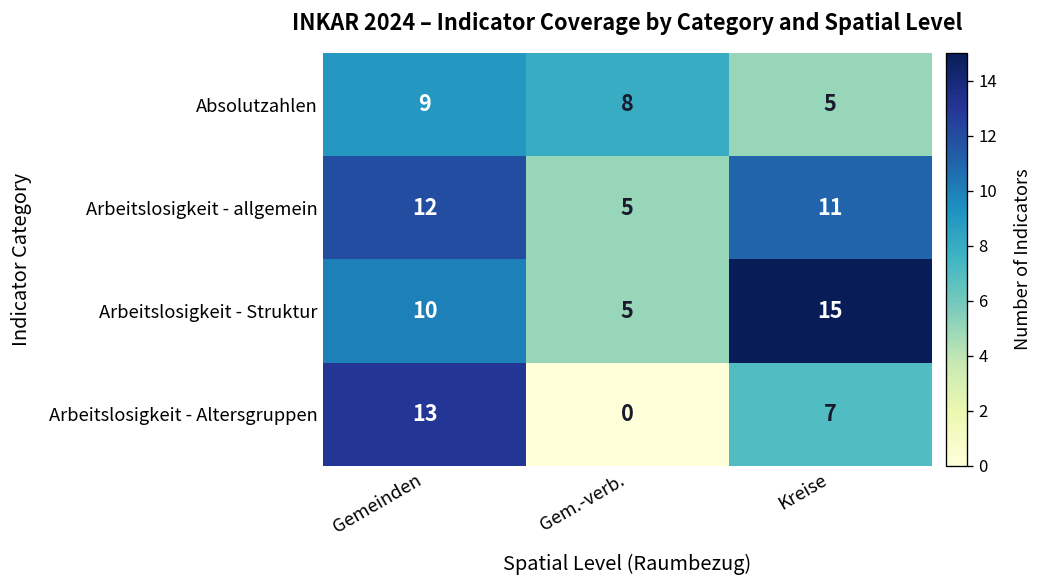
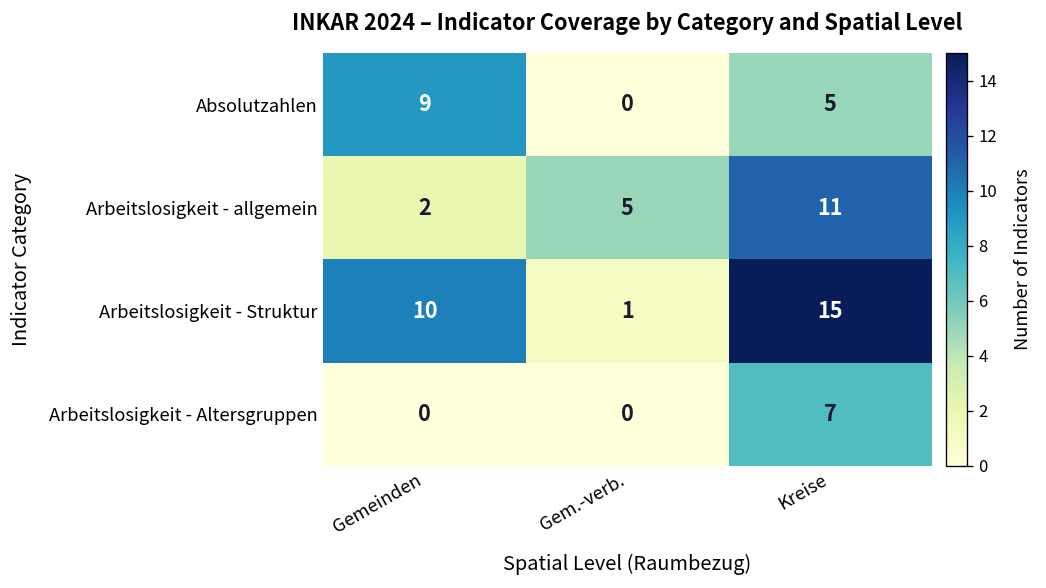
  {
    "Absolutzahlen": {
      "Gemeinden": 9,
-     "Gem.-verb.": 8,
+     "Gem.-verb.": 0,
      "Kreise": 5
    },
    "Arbeitslosigkeit - allgemein": {
-     "Gemeinden": 12,
+     "Gemeinden": 2,
      "Gem.-verb.": 5,
      "Kreise": 11
    },
    "Arbeitslosigkeit - Struktur": {
      "Gemeinden": 10,
-     "Gem.-verb.": 5,
+     "Gem.-verb.": 1,
      "Kreise": 15
    },
    "Arbeitslosigkeit - Altersgruppen": {
-     "Gemeinden": 13,
+     "Gemeinden": 0,
      "Gem.-verb.": 0,
      "Kreise": 7
    }
  }
